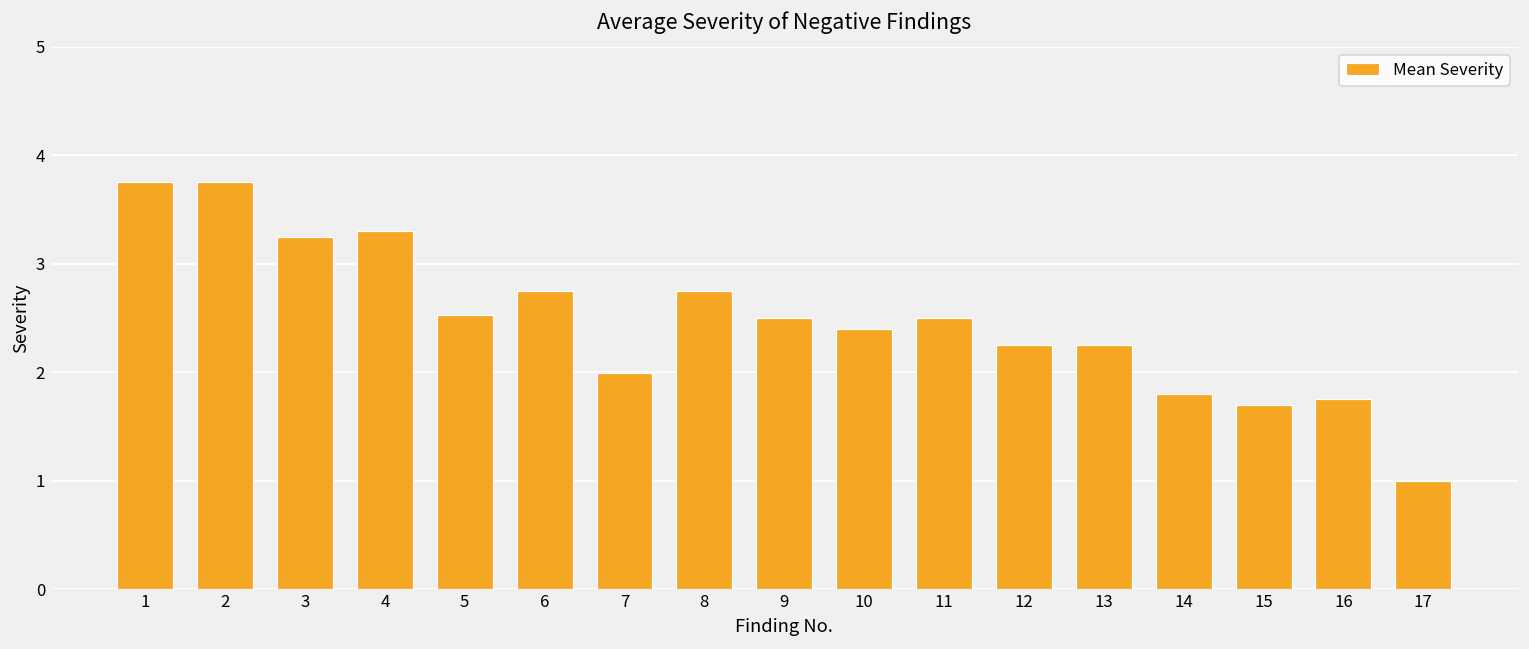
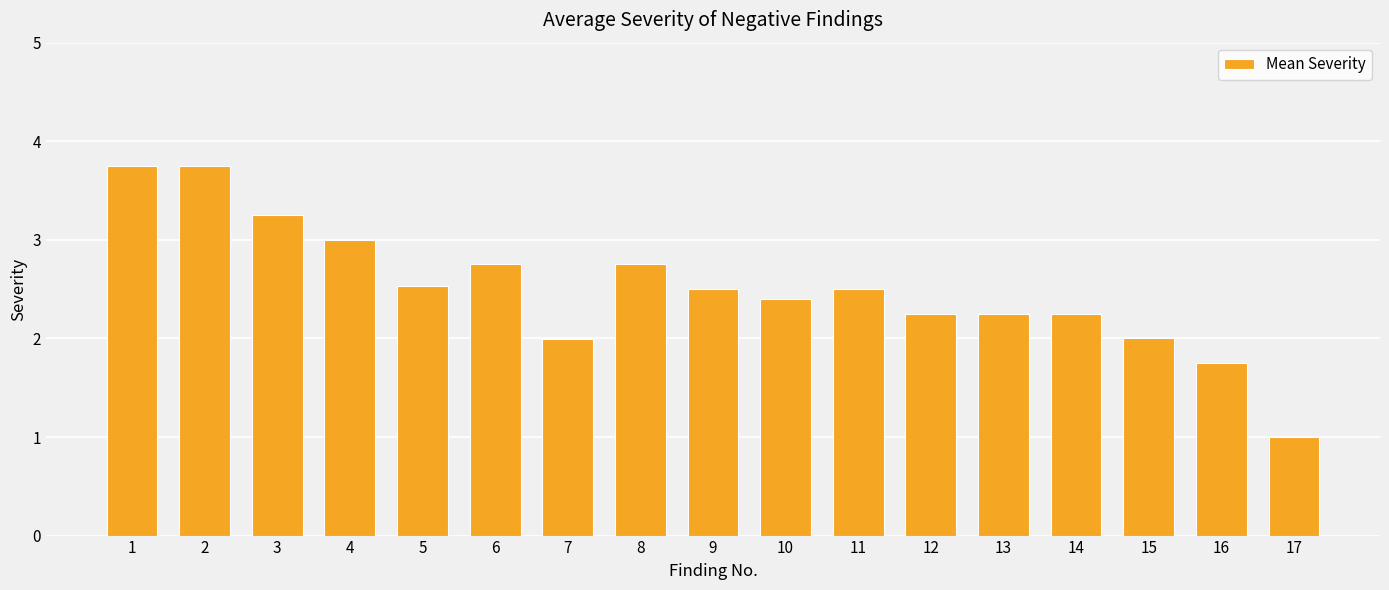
  {
    "1": 3.8,
    "2": 3.8,
    "3": 3.3,
-   "4": 3.3,
+   "4": 3.0,
    "5": 2.5,
    "6": 2.8,
    "7": 2.0,
    "8": 2.8,
    "9": 2.5,
    "10": 2.4,
    "11": 2.5,
    "12": 2.3,
    "13": 2.3,
-   "14": 1.8,
-   "15": 1.7,
+   "14": 2.3,
+   "15": 2.0,
    "16": 1.8,
    "17": 1.0
  }
